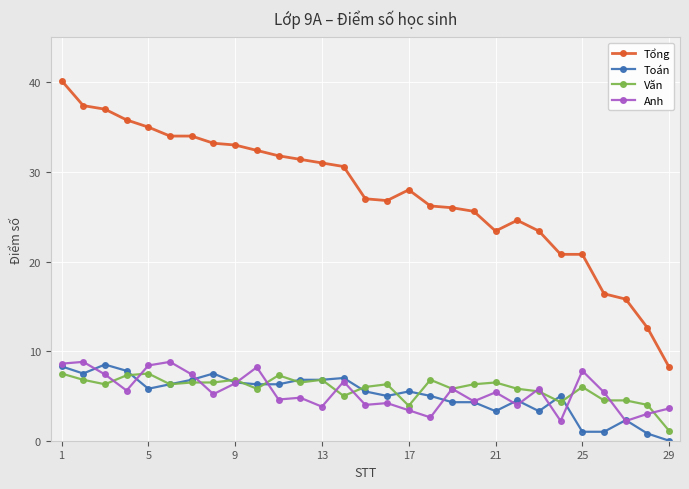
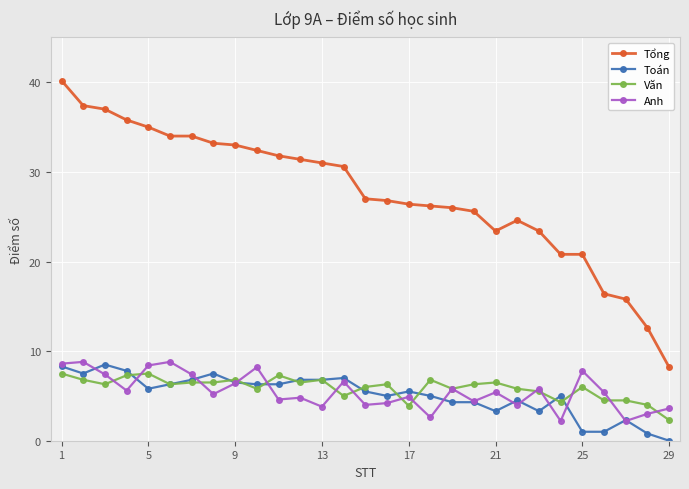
  {
    "Tổng": {
      "1": 40,
      "5": 35,
      "9": 33,
      "13": 31,
-     "17": 28,
+     "17": 26,
      "21": 23,
      "25": 21,
      "29": 8
    },
    "Toán": {
      "1": 8,
      "5": 6,
      "17": 6,
      "21": 3,
      "25": 1,
      "29": 0
    },
    "Văn": {
      "1": 8,
      "5": 8,
      "9": 7,
      "17": 4,
      "21": 7,
      "25": 6,
-     "29": 1
+     "29": 2
    },
    "Anh": {
      "1": 9,
      "5": 8,
      "13": 4,
-     "17": 3,
+     "17": 5,
      "21": 5,
      "25": 8,
      "29": 4
    }
  }
